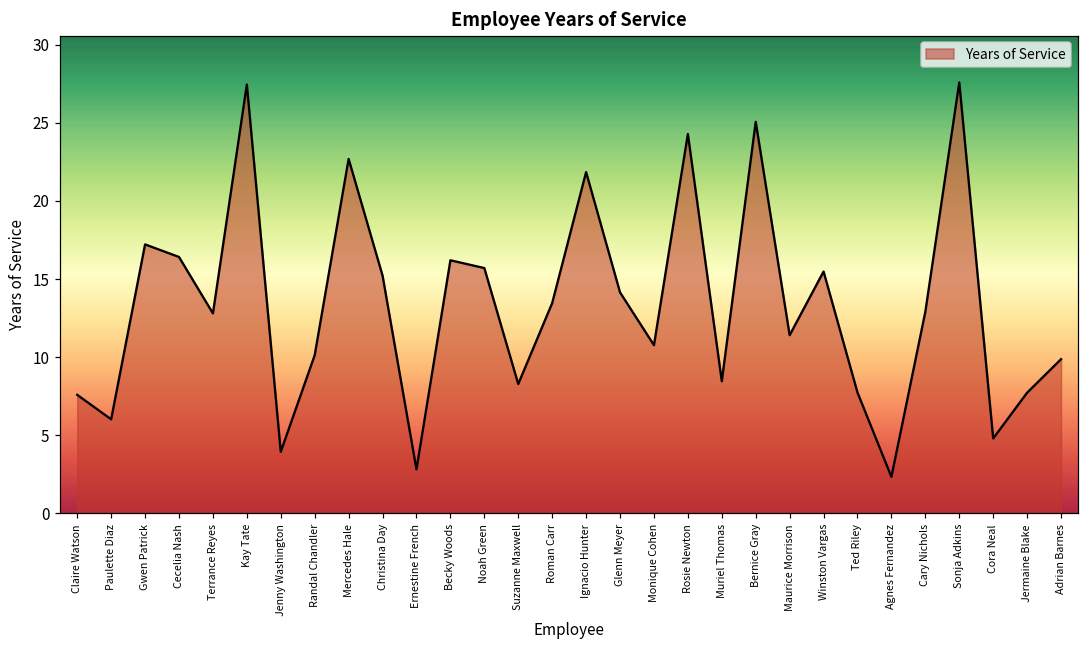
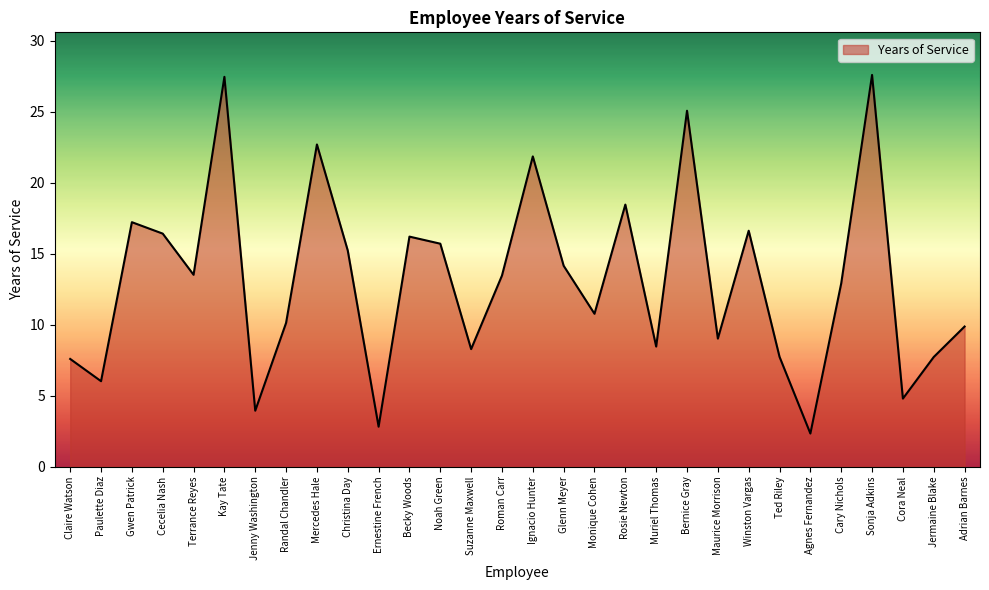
  {
    "Claire Watson": 7.6,
    "Paulette Diaz": 6.0,
    "Gwen Patrick": 17.2,
    "Cecelia Nash": 16.4,
-   "Terrance Reyes": 12.8,
+   "Terrance Reyes": 13.5,
    "Kay Tate": 27.5,
    "Jenny Washington": 3.9,
    "Randal Chandler": 10.1,
    "Mercedes Hale": 22.7,
    "Christina Day": 15.2,
    "Ernestine French": 2.8,
    "Becky Woods": 16.2,
    "Noah Green": 15.7,
    "Suzanne Maxwell": 8.3,
    "Roman Carr": 13.5,
    "Ignacio Hunter": 21.8,
    "Glenn Meyer": 14.1,
    "Monique Cohen": 10.8,
-   "Rosie Newton": 24.3,
+   "Rosie Newton": 18.5,
    "Muriel Thomas": 8.5,
    "Bernice Gray": 25.1,
-   "Maurice Morrison": 11.4,
-   "Winston Vargas": 15.5,
+   "Maurice Morrison": 9.0,
+   "Winston Vargas": 16.6,
    "Ted Riley": 7.7,
    "Agnes Fernandez": 2.3,
    "Cary Nichols": 12.9,
    "Sonja Adkins": 27.6,
    "Cora Neal": 4.8,
    "Jermaine Blake": 7.7,
    "Adrian Barnes": 9.9
  }
